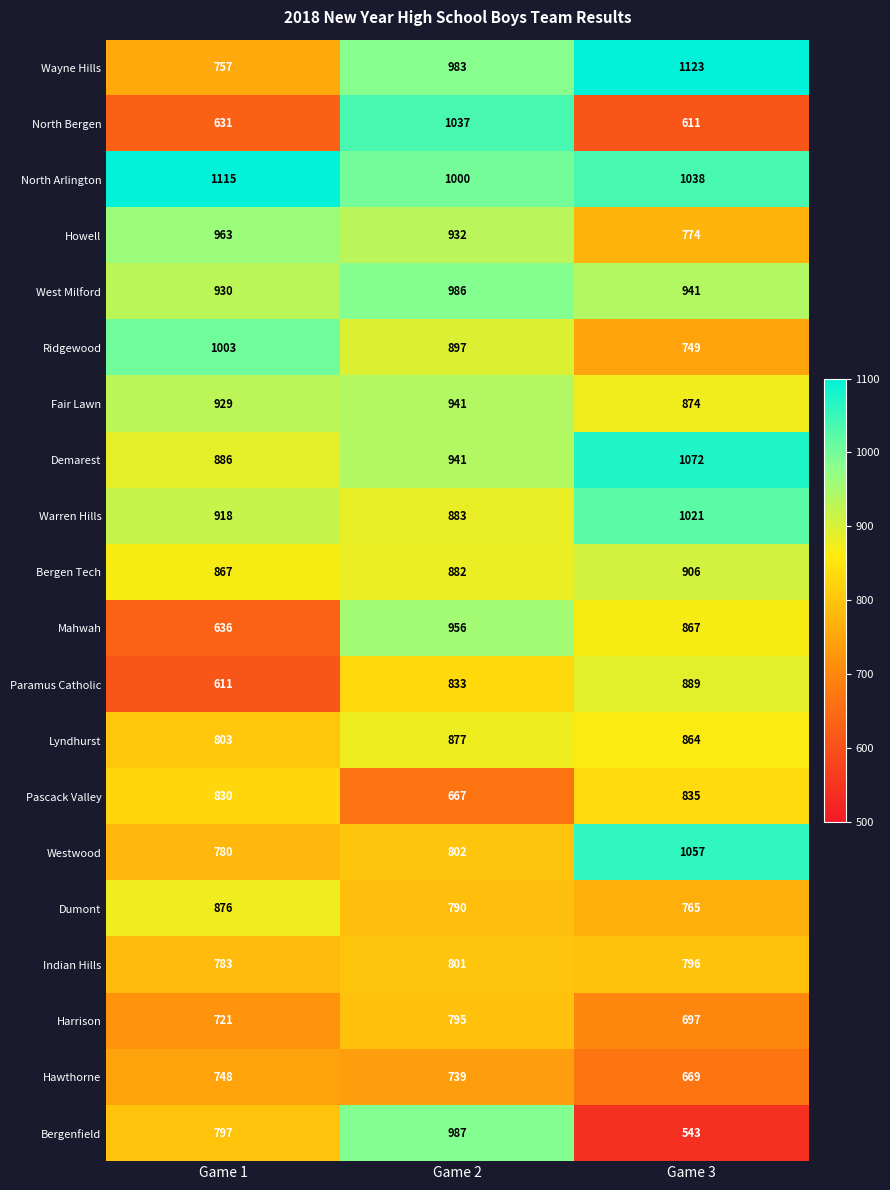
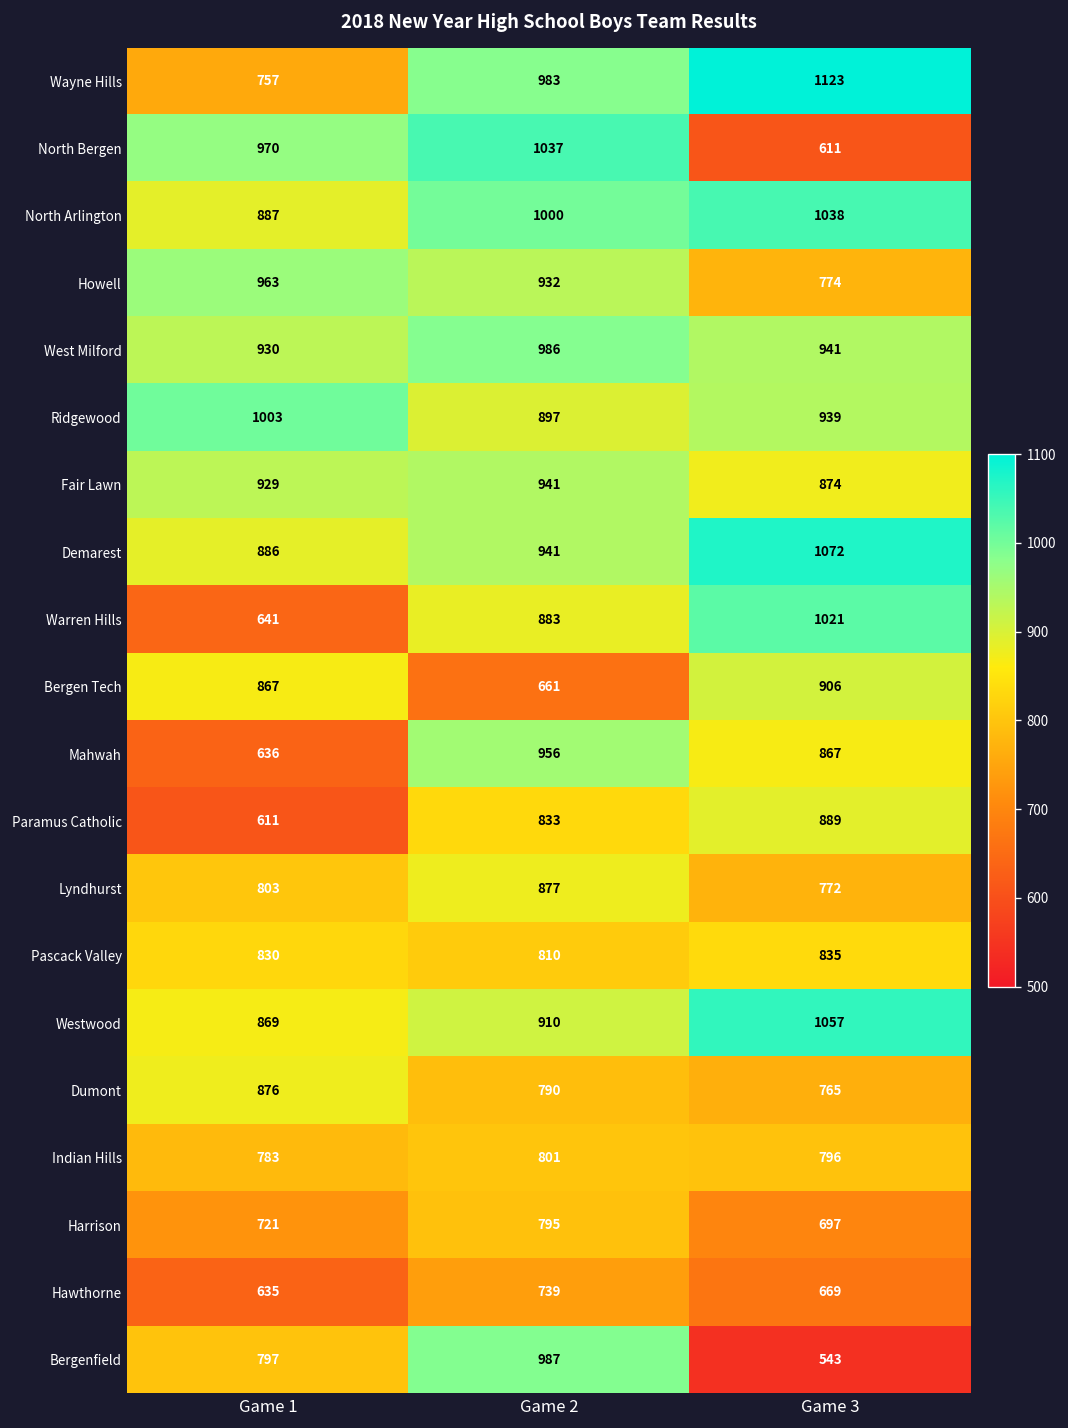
  {
    "Wayne Hills": {
      "Game 1": 757,
      "Game 2": 983,
      "Game 3": 1123
    },
    "North Bergen": {
-     "Game 1": 631,
+     "Game 1": 970,
      "Game 2": 1037,
      "Game 3": 611
    },
    "North Arlington": {
-     "Game 1": 1115,
+     "Game 1": 887,
      "Game 2": 1000,
      "Game 3": 1038
    },
    "Howell": {
      "Game 1": 963,
      "Game 2": 932,
      "Game 3": 774
    },
    "West Milford": {
      "Game 1": 930,
      "Game 2": 986,
      "Game 3": 941
    },
    "Ridgewood": {
      "Game 1": 1003,
      "Game 2": 897,
-     "Game 3": 749
+     "Game 3": 939
    },
    "Fair Lawn": {
      "Game 1": 929,
      "Game 2": 941,
      "Game 3": 874
    },
    "Demarest": {
      "Game 1": 886,
      "Game 2": 941,
      "Game 3": 1072
    },
    "Warren Hills": {
-     "Game 1": 918,
+     "Game 1": 641,
      "Game 2": 883,
      "Game 3": 1021
    },
    "Bergen Tech": {
      "Game 1": 867,
-     "Game 2": 882,
+     "Game 2": 661,
      "Game 3": 906
    },
    "Mahwah": {
      "Game 1": 636,
      "Game 2": 956,
      "Game 3": 867
    },
    "Paramus Catholic": {
      "Game 1": 611,
      "Game 2": 833,
      "Game 3": 889
    },
    "Lyndhurst": {
      "Game 1": 803,
      "Game 2": 877,
-     "Game 3": 864
+     "Game 3": 772
    },
    "Pascack Valley": {
      "Game 1": 830,
-     "Game 2": 667,
+     "Game 2": 810,
      "Game 3": 835
    },
    "Westwood": {
-     "Game 1": 780,
-     "Game 2": 802,
+     "Game 1": 869,
+     "Game 2": 910,
      "Game 3": 1057
    },
    "Dumont": {
      "Game 1": 876,
      "Game 2": 790,
      "Game 3": 765
    },
    "Indian Hills": {
      "Game 1": 783,
      "Game 2": 801,
      "Game 3": 796
    },
    "Harrison": {
      "Game 1": 721,
      "Game 2": 795,
      "Game 3": 697
    },
    "Hawthorne": {
-     "Game 1": 748,
+     "Game 1": 635,
      "Game 2": 739,
      "Game 3": 669
    },
    "Bergenfield": {
      "Game 1": 797,
      "Game 2": 987,
      "Game 3": 543
    }
  }
